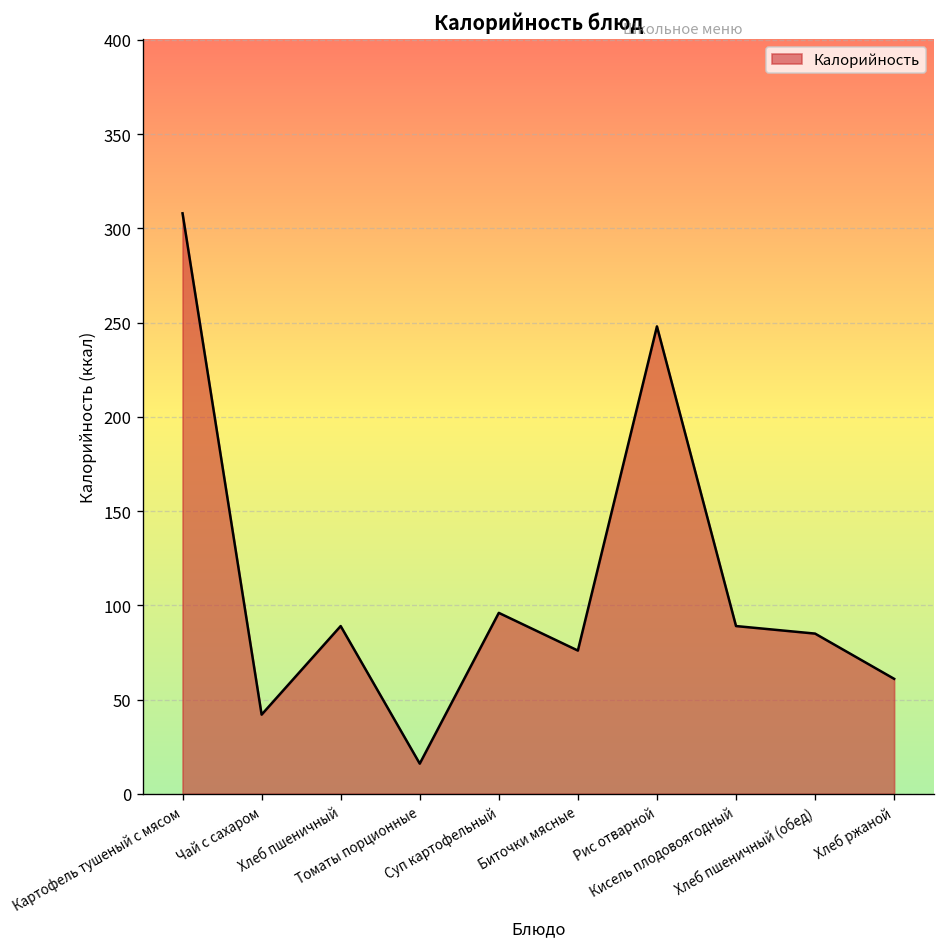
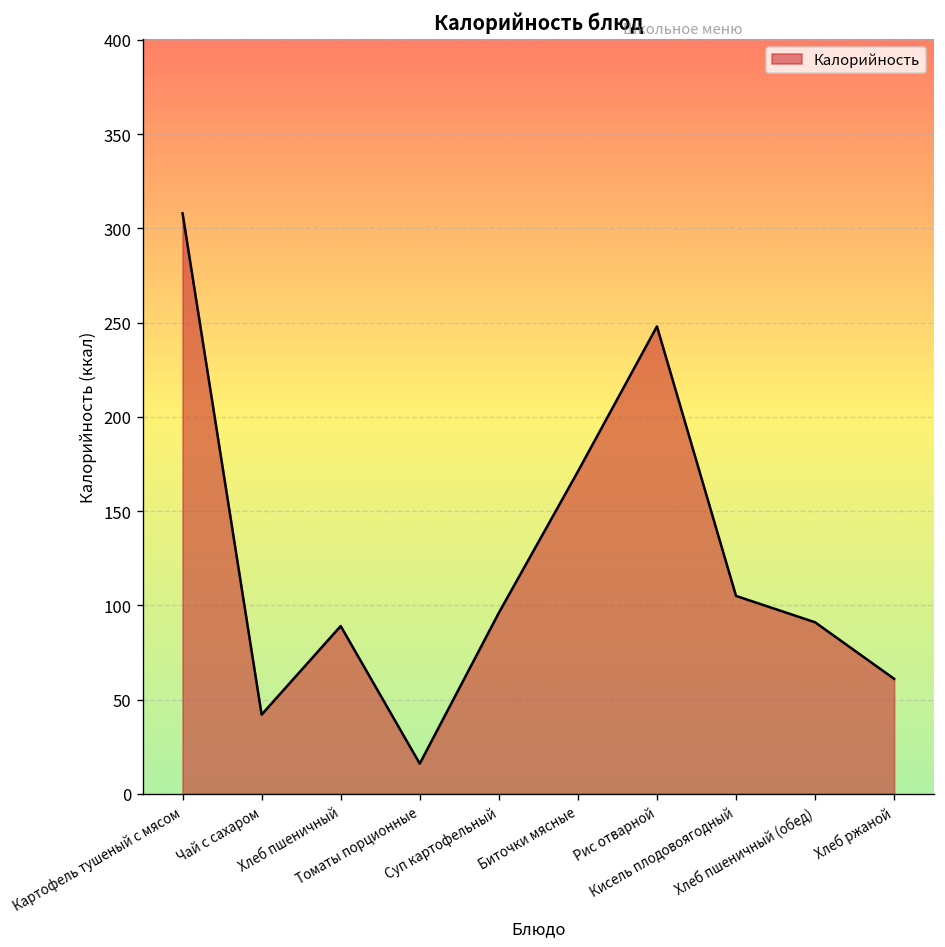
  {
    "Картофель тушеный с мясом": 308,
    "Чай с сахаром": 42,
    "Хлеб пшеничный": 89,
    "Томаты порционные": 16,
    "Суп картофельный": 96,
-   "Биточки мясные": 76,
+   "Биточки мясные": 171,
    "Рис отварной": 248,
-   "Кисель плодовоягодный": 89,
-   "Хлеб пшеничный (обед)": 85,
+   "Кисель плодовоягодный": 105,
+   "Хлеб пшеничный (обед)": 91,
    "Хлеб ржаной": 61
  }
